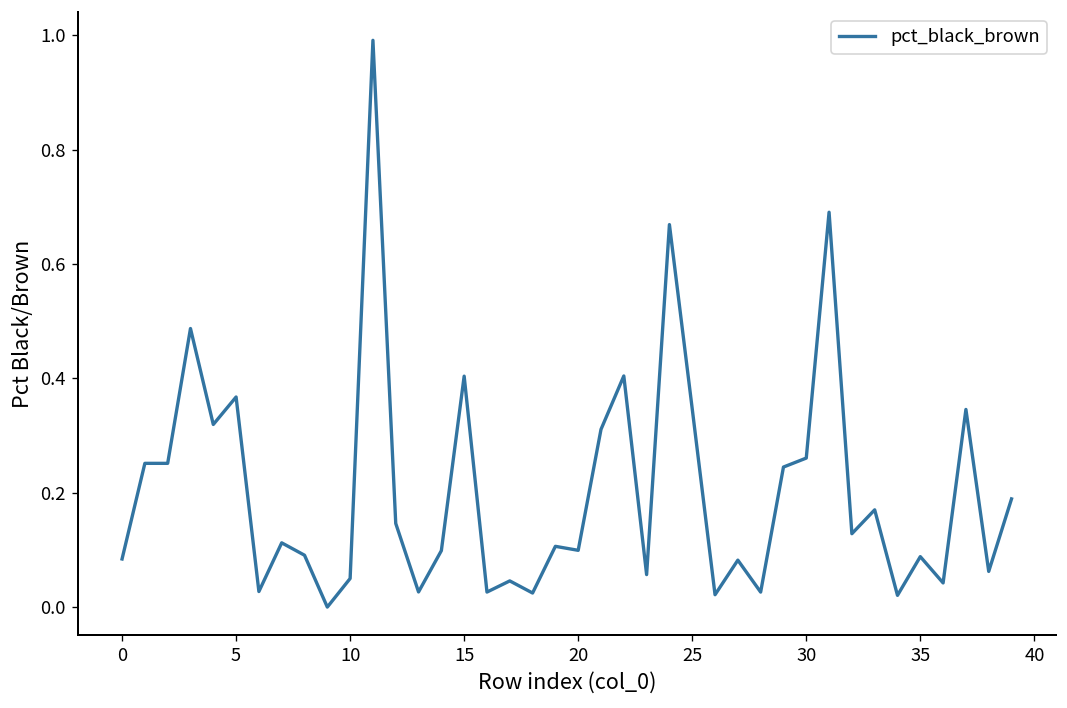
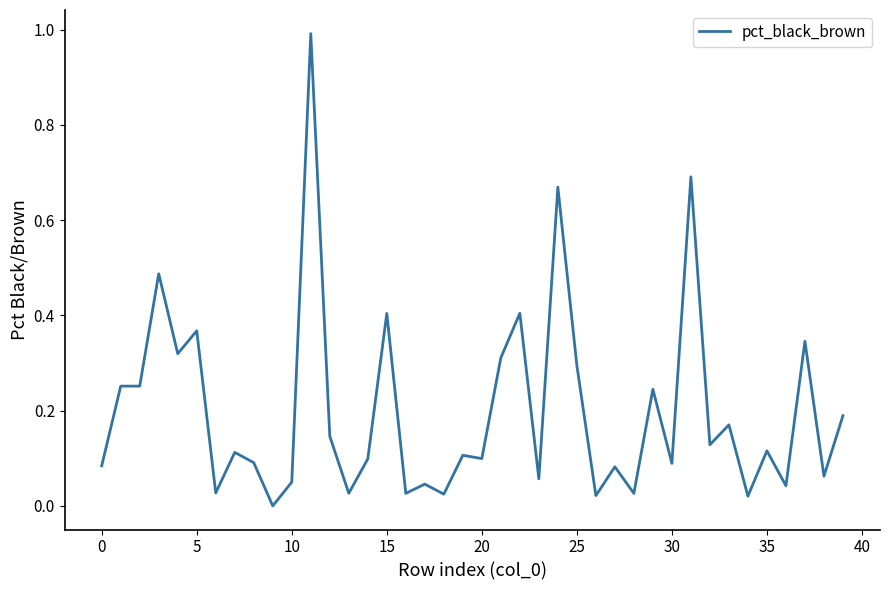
  {
    "0": 0.08,
    "5": 0.37,
    "10": 0.05,
    "15": 0.40,
    "20": 0.10,
-   "25": 0.35,
-   "30": 0.26,
-   "35": 0.09
+   "25": 0.29,
+   "30": 0.09,
+   "35": 0.12
  }
